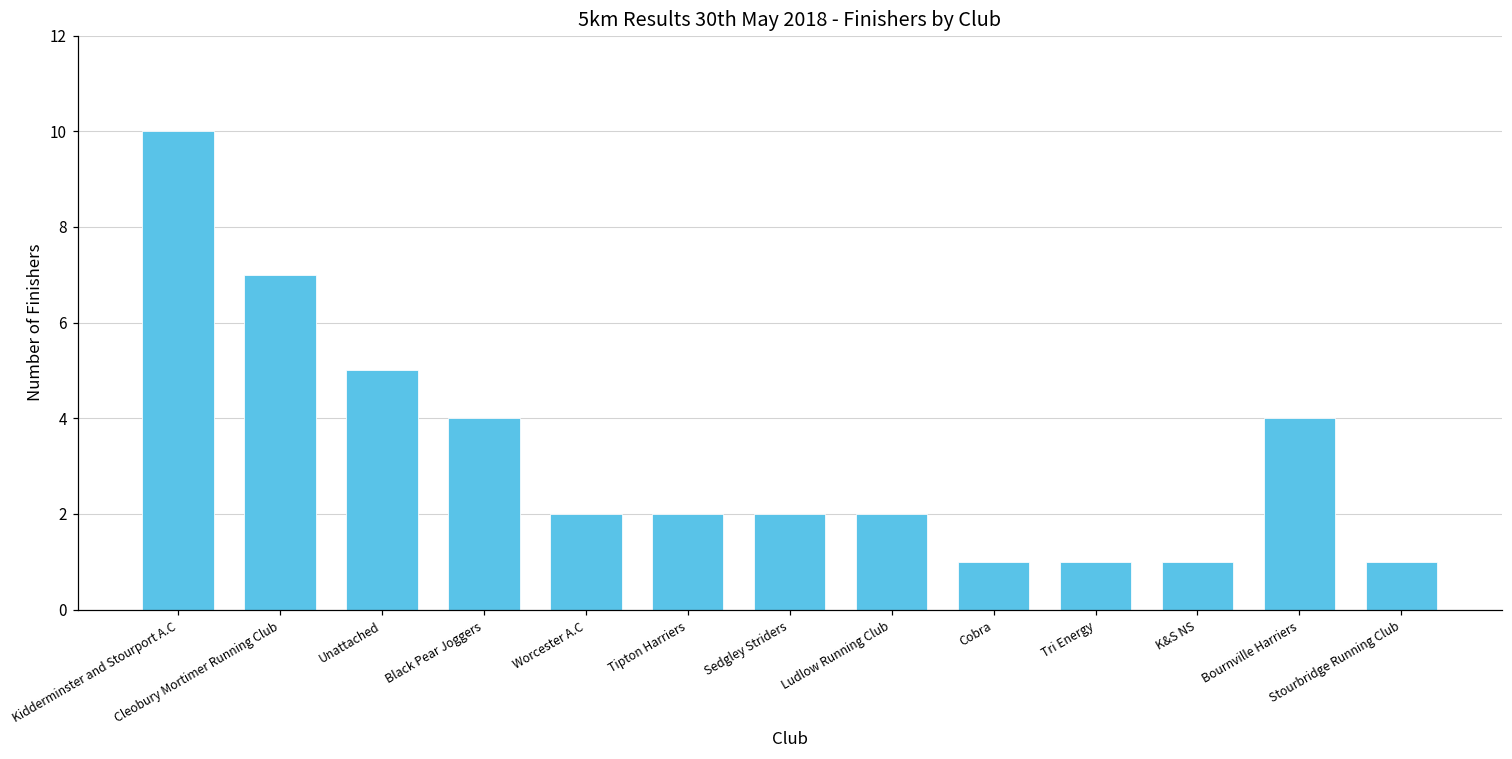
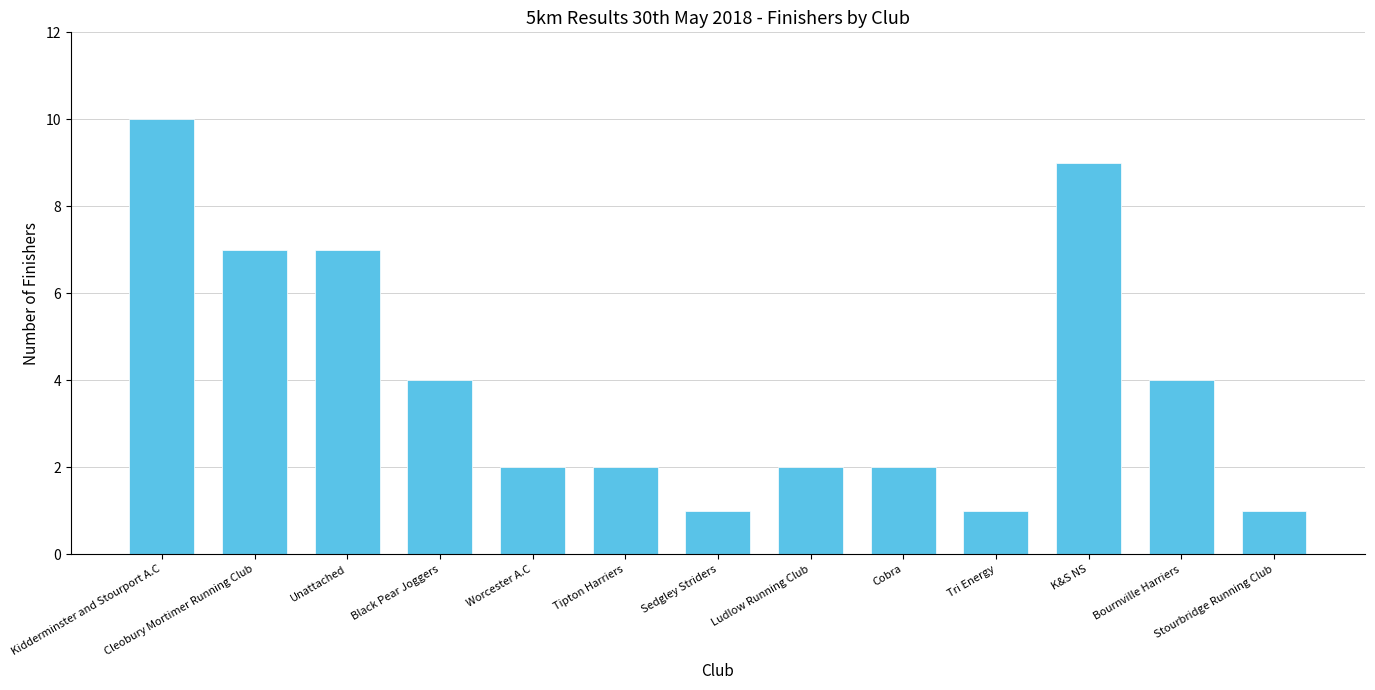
  {
    "Kidderminster and Stourport A.C": 10,
    "Cleobury Mortimer Running Club": 7,
-   "Unattached": 5,
+   "Unattached": 7,
    "Black Pear Joggers": 4,
    "Worcester A.C": 2,
    "Tipton Harriers": 2,
-   "Sedgley Striders": 2,
+   "Sedgley Striders": 1,
    "Ludlow Running Club": 2,
-   "Cobra": 1,
+   "Cobra": 2,
    "Tri Energy": 1,
-   "K&S NS": 1,
+   "K&S NS": 9,
    "Bournville Harriers": 4,
    "Stourbridge Running Club": 1
  }
